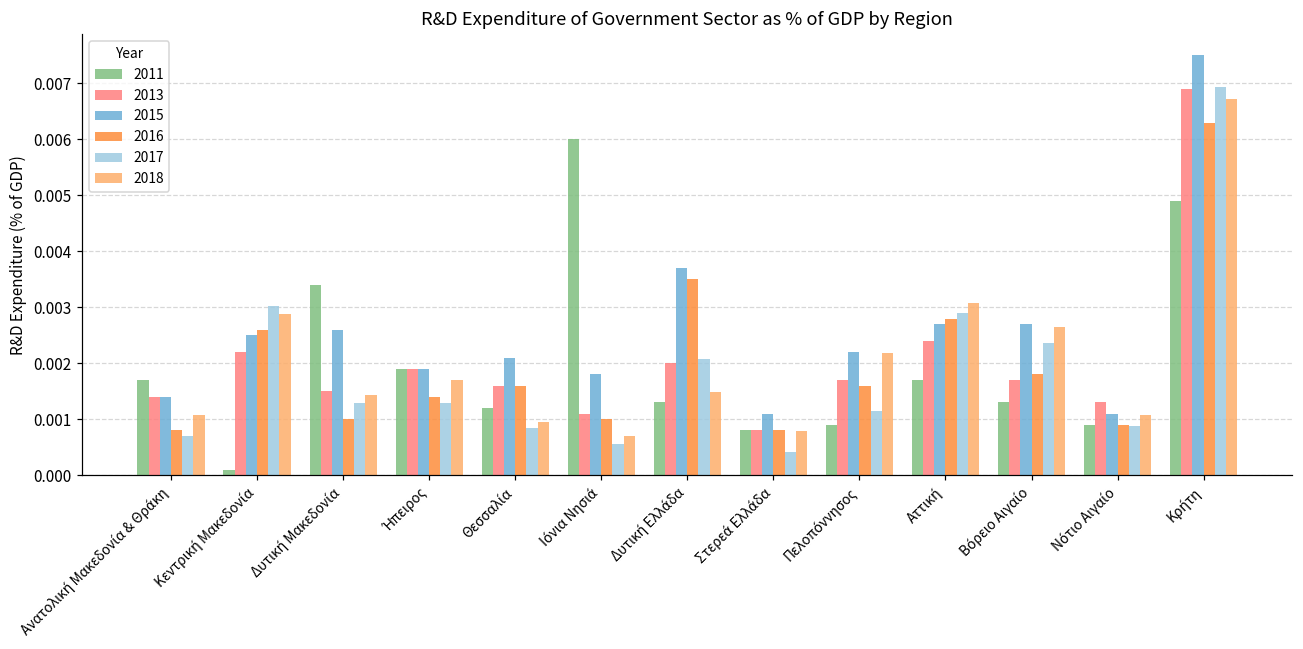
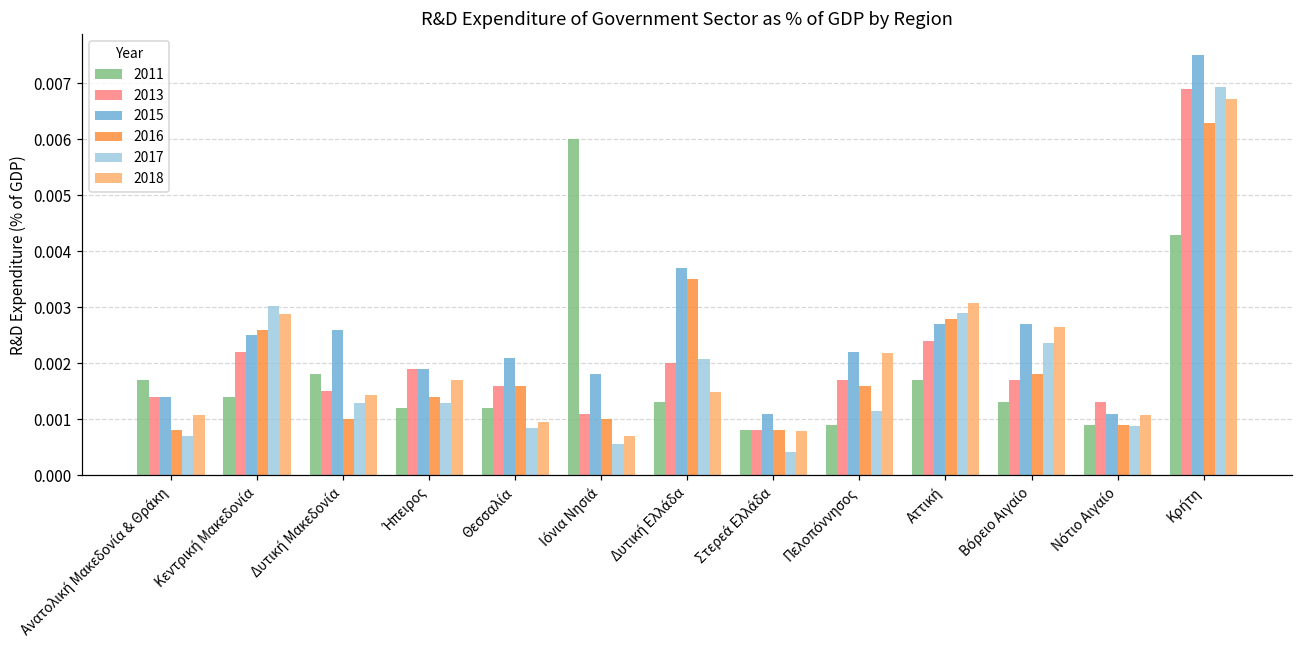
  {
    "2011": {
      "Ανατολική Μακεδονία & Θράκη": 0.0017,
-     "Κεντρική Μακεδονία": 0.0001,
-     "Δυτική Μακεδονία": 0.0034,
-     "Ήπειρος": 0.0019,
+     "Κεντρική Μακεδονία": 0.0014,
+     "Δυτική Μακεδονία": 0.0018,
+     "Ήπειρος": 0.0012,
      "Θεσσαλία": 0.0012,
      "Ιόνια Νησιά": 0.0060,
      "Δυτική Ελλάδα": 0.0013,
      "Στερεά Ελλάδα": 0.0008,
      "Πελοπόννησος": 0.0009,
      "Αττική": 0.0017,
      "Βόρειο Αιγαίο": 0.0013,
      "Νότιο Αιγαίο": 0.0009,
-     "Κρήτη": 0.0049
+     "Κρήτη": 0.0043
    }
  }
